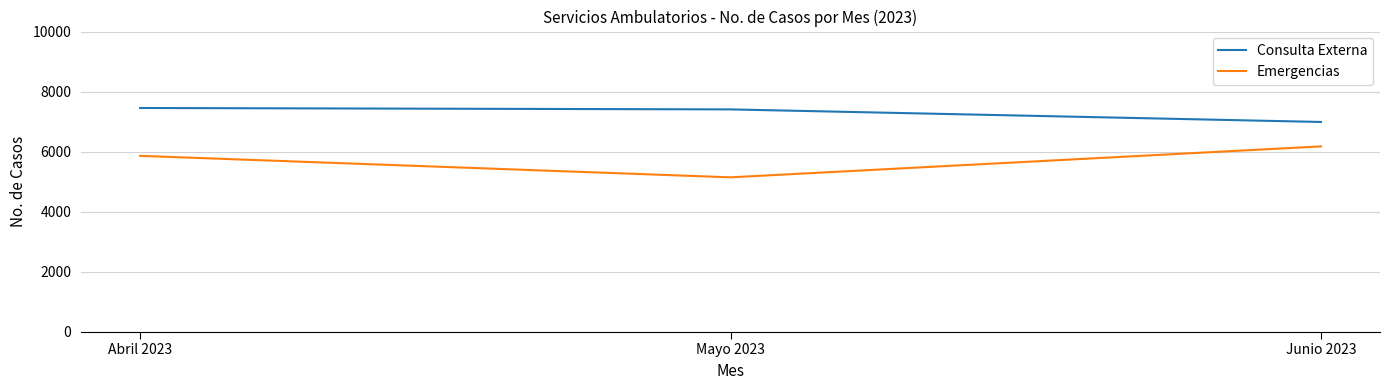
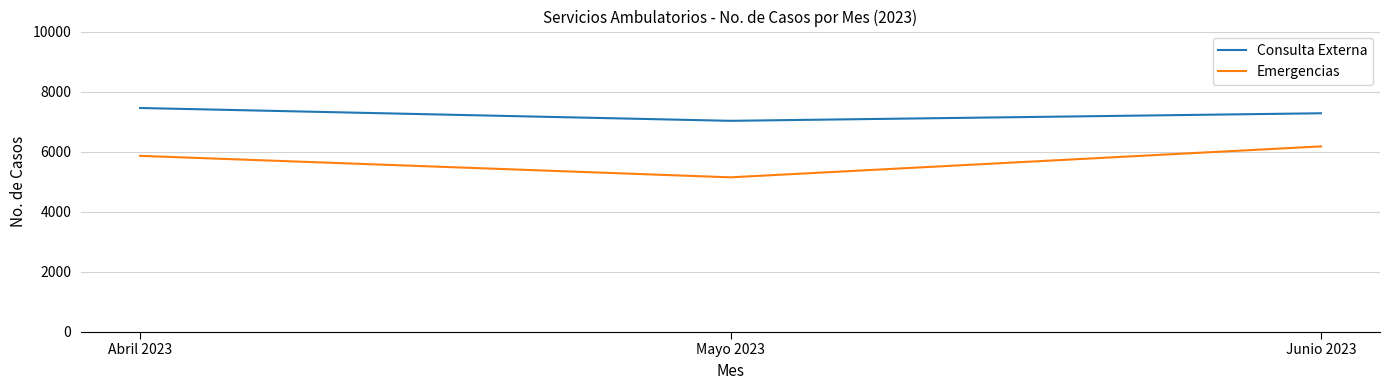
  {
    "Consulta Externa": {
      "Abril 2023": 7500,
-     "Mayo 2023": 7400,
-     "Junio 2023": 7000
+     "Mayo 2023": 7000,
+     "Junio 2023": 7300
    },
    "Emergencias": {
      "Abril 2023": 5900,
      "Mayo 2023": 5100,
      "Junio 2023": 6200
    }
  }
